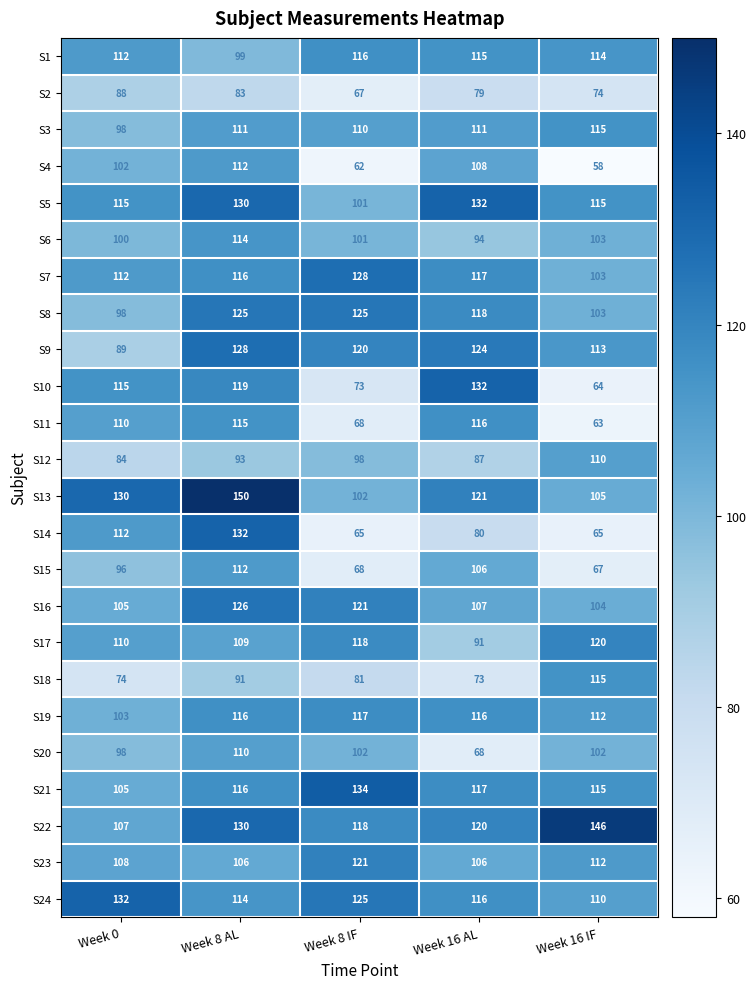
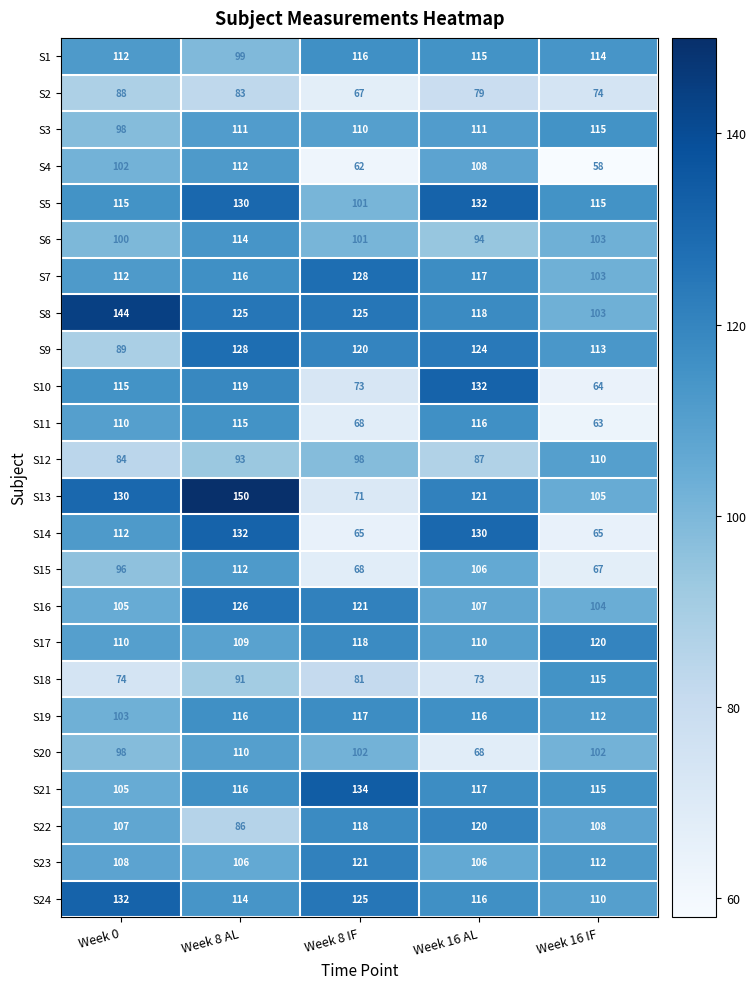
  {
    "S1": {
      "Week 0": 112,
      "Week 8 AL": 99,
      "Week 8 IF": 116,
      "Week 16 AL": 115,
      "Week 16 IF": 114
    },
    "S2": {
      "Week 0": 88,
      "Week 8 AL": 83,
      "Week 8 IF": 67,
      "Week 16 AL": 79,
      "Week 16 IF": 74
    },
    "S3": {
      "Week 0": 98,
      "Week 8 AL": 111,
      "Week 8 IF": 110,
      "Week 16 AL": 111,
      "Week 16 IF": 115
    },
    "S4": {
      "Week 0": 102,
      "Week 8 AL": 112,
      "Week 8 IF": 62,
      "Week 16 AL": 108,
      "Week 16 IF": 58
    },
    "S5": {
      "Week 0": 115,
      "Week 8 AL": 130,
      "Week 8 IF": 101,
      "Week 16 AL": 132,
      "Week 16 IF": 115
    },
    "S6": {
      "Week 0": 100,
      "Week 8 AL": 114,
      "Week 8 IF": 101,
      "Week 16 AL": 94
    },
    "S7": {
      "Week 0": 112,
      "Week 8 AL": 116,
      "Week 8 IF": 128,
      "Week 16 AL": 117
    },
    "S8": {
-     "Week 0": 98,
+     "Week 0": 144,
      "Week 8 AL": 125,
      "Week 8 IF": 125,
      "Week 16 AL": 118
    },
    "S9": {
      "Week 0": 89,
      "Week 8 AL": 128,
      "Week 8 IF": 120,
      "Week 16 AL": 124,
      "Week 16 IF": 113
    },
    "S10": {
      "Week 0": 115,
      "Week 8 AL": 119,
      "Week 8 IF": 73,
      "Week 16 AL": 132,
      "Week 16 IF": 64
    },
    "S11": {
      "Week 0": 110,
      "Week 8 AL": 115,
      "Week 8 IF": 68,
      "Week 16 AL": 116,
      "Week 16 IF": 63
    },
    "S12": {
      "Week 0": 84,
      "Week 8 AL": 93,
      "Week 8 IF": 98,
      "Week 16 AL": 87,
      "Week 16 IF": 110
    },
    "S13": {
      "Week 0": 130,
      "Week 8 AL": 150,
-     "Week 8 IF": 102,
+     "Week 8 IF": 71,
      "Week 16 AL": 121,
      "Week 16 IF": 105
    },
    "S14": {
      "Week 0": 112,
      "Week 8 AL": 132,
      "Week 8 IF": 65,
-     "Week 16 AL": 80,
+     "Week 16 AL": 130,
      "Week 16 IF": 65
    },
    "S15": {
      "Week 0": 96,
      "Week 8 AL": 112,
      "Week 8 IF": 68,
      "Week 16 AL": 106,
      "Week 16 IF": 67
    },
    "S16": {
      "Week 0": 105,
      "Week 8 AL": 126,
      "Week 8 IF": 121,
      "Week 16 AL": 107
    },
    "S17": {
      "Week 0": 110,
      "Week 8 AL": 109,
      "Week 8 IF": 118,
-     "Week 16 AL": 91,
+     "Week 16 AL": 110,
      "Week 16 IF": 120
    },
    "S18": {
      "Week 0": 74,
      "Week 8 AL": 91,
      "Week 8 IF": 81,
      "Week 16 AL": 73,
      "Week 16 IF": 115
    },
    "S19": {
      "Week 8 AL": 116,
      "Week 8 IF": 117,
      "Week 16 AL": 116,
      "Week 16 IF": 112
    },
    "S20": {
      "Week 0": 98,
      "Week 8 AL": 110,
      "Week 8 IF": 102,
      "Week 16 AL": 68,
      "Week 16 IF": 102
    },
    "S21": {
      "Week 0": 105,
      "Week 8 AL": 116,
      "Week 8 IF": 134,
      "Week 16 AL": 117,
      "Week 16 IF": 115
    },
    "S22": {
      "Week 0": 107,
-     "Week 8 AL": 130,
+     "Week 8 AL": 86,
      "Week 8 IF": 118,
      "Week 16 AL": 120,
-     "Week 16 IF": 146
+     "Week 16 IF": 108
    },
    "S23": {
      "Week 0": 108,
      "Week 8 AL": 106,
      "Week 8 IF": 121,
      "Week 16 AL": 106,
      "Week 16 IF": 112
    },
    "S24": {
      "Week 0": 132,
      "Week 8 AL": 114,
      "Week 8 IF": 125,
      "Week 16 AL": 116,
      "Week 16 IF": 110
    }
  }
